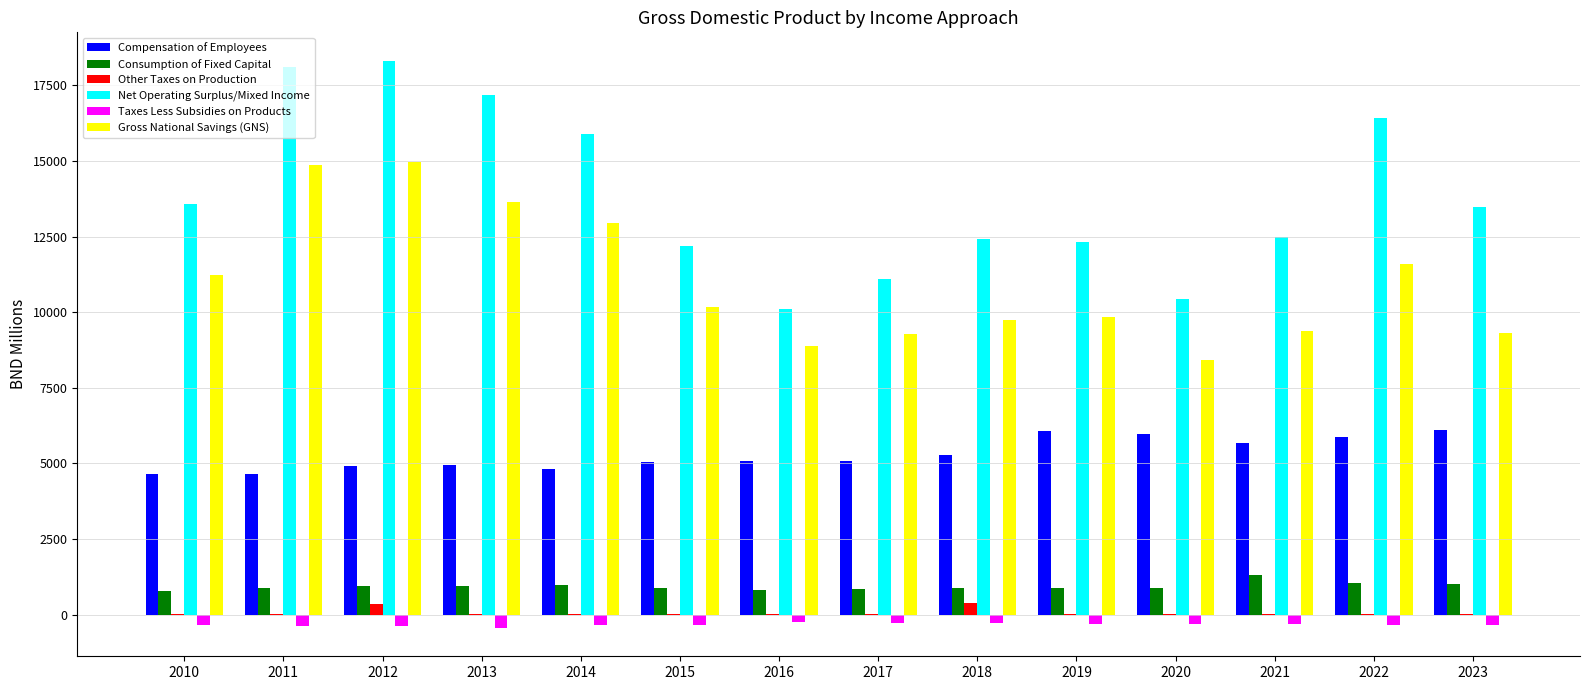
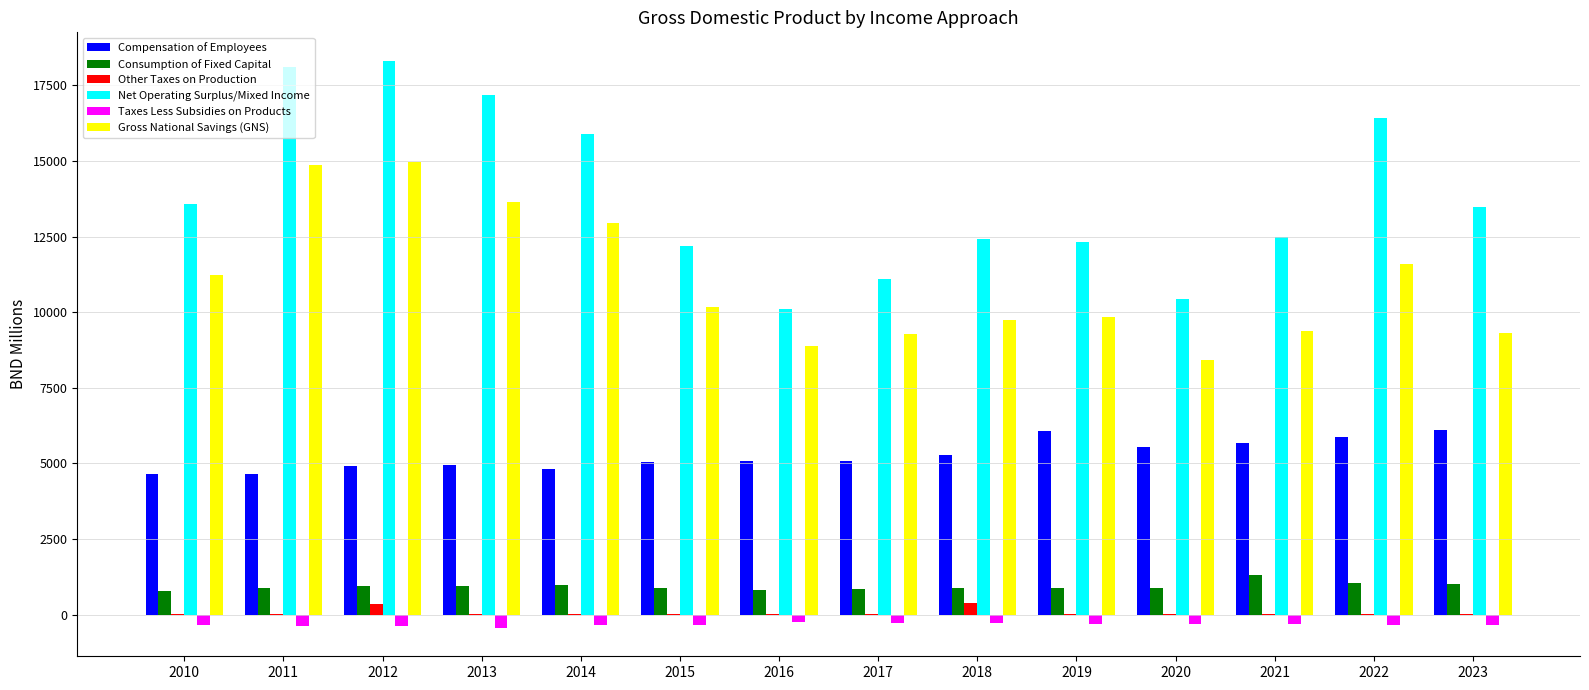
  {
    "Compensation of Employees": {
      "2010": 4600,
      "2011": 4700,
      "2012": 4900,
      "2013": 4900,
      "2014": 4800,
      "2015": 5100,
      "2016": 5100,
      "2017": 5100,
      "2018": 5300,
      "2019": 6100,
-     "2020": 6000,
+     "2020": 5600,
      "2021": 5700,
      "2022": 5900,
      "2023": 6100
    },
    "Consumption of Fixed Capital": {
      "2010": 800,
      "2011": 900,
      "2012": 900,
      "2013": 900,
      "2014": 1000,
      "2015": 900,
      "2016": 800,
      "2017": 800,
      "2018": 900,
      "2019": 900,
      "2020": 900,
      "2021": 1300,
      "2022": 1000,
      "2023": 1000
    },
    "Other Taxes on Production": {
      "2012": 400,
      "2018": 400
    },
    "Net Operating Surplus/Mixed Income": {
      "2010": 13600,
      "2012": 18300,
      "2013": 17200,
      "2014": 15900,
      "2015": 12200,
      "2016": 10100,
      "2017": 11100,
      "2018": 12400,
      "2019": 12300,
      "2020": 10400,
      "2021": 12500,
      "2022": 16400,
      "2023": 13500
    },
    "Taxes Less Subsidies on Products": {
      "2010": -400,
      "2011": -400,
      "2012": -400,
      "2013": -400,
      "2014": -300,
      "2015": -300,
      "2016": -200,
      "2017": -300,
      "2018": -300,
      "2019": -300,
      "2020": -300,
      "2021": -300,
      "2022": -400,
      "2023": -400
    },
    "Gross National Savings (GNS)": {
      "2010": 11200,
      "2011": 14900,
      "2012": 15000,
      "2013": 13600,
      "2014": 13000,
      "2015": 10200,
      "2016": 8900,
      "2017": 9300,
      "2018": 9700,
      "2019": 9800,
      "2020": 8400,
      "2021": 9400,
      "2022": 11600,
      "2023": 9300
    }
  }
